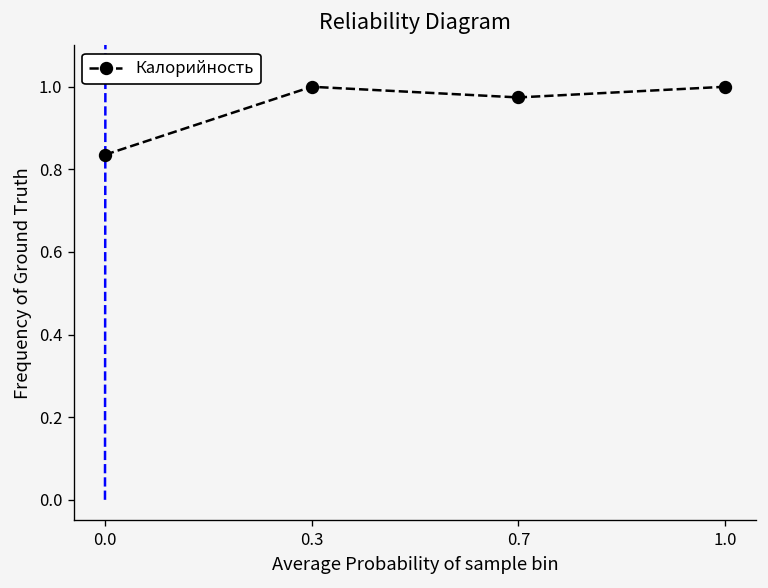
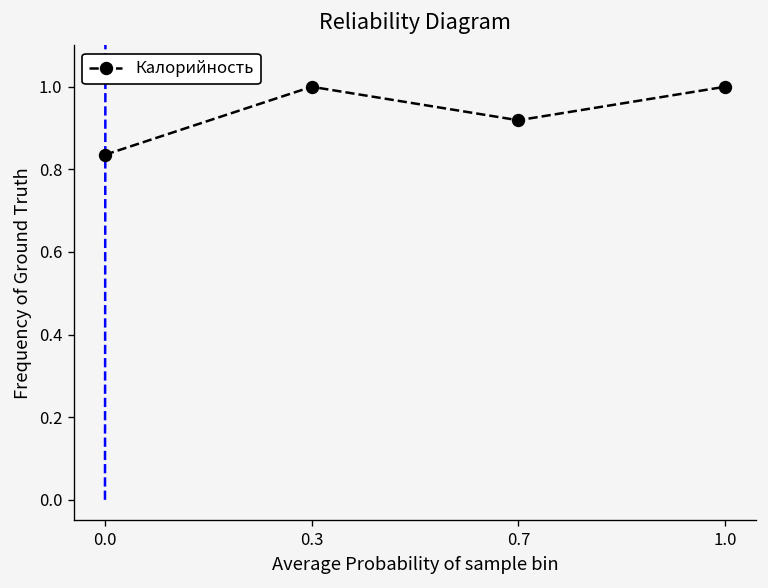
  {
    "Калорийность": {
      "0.0": 0.84,
      "0.3": 1.00,
-     "0.7": 0.97,
+     "0.7": 0.92,
      "1.0": 1.00
    }
  }
